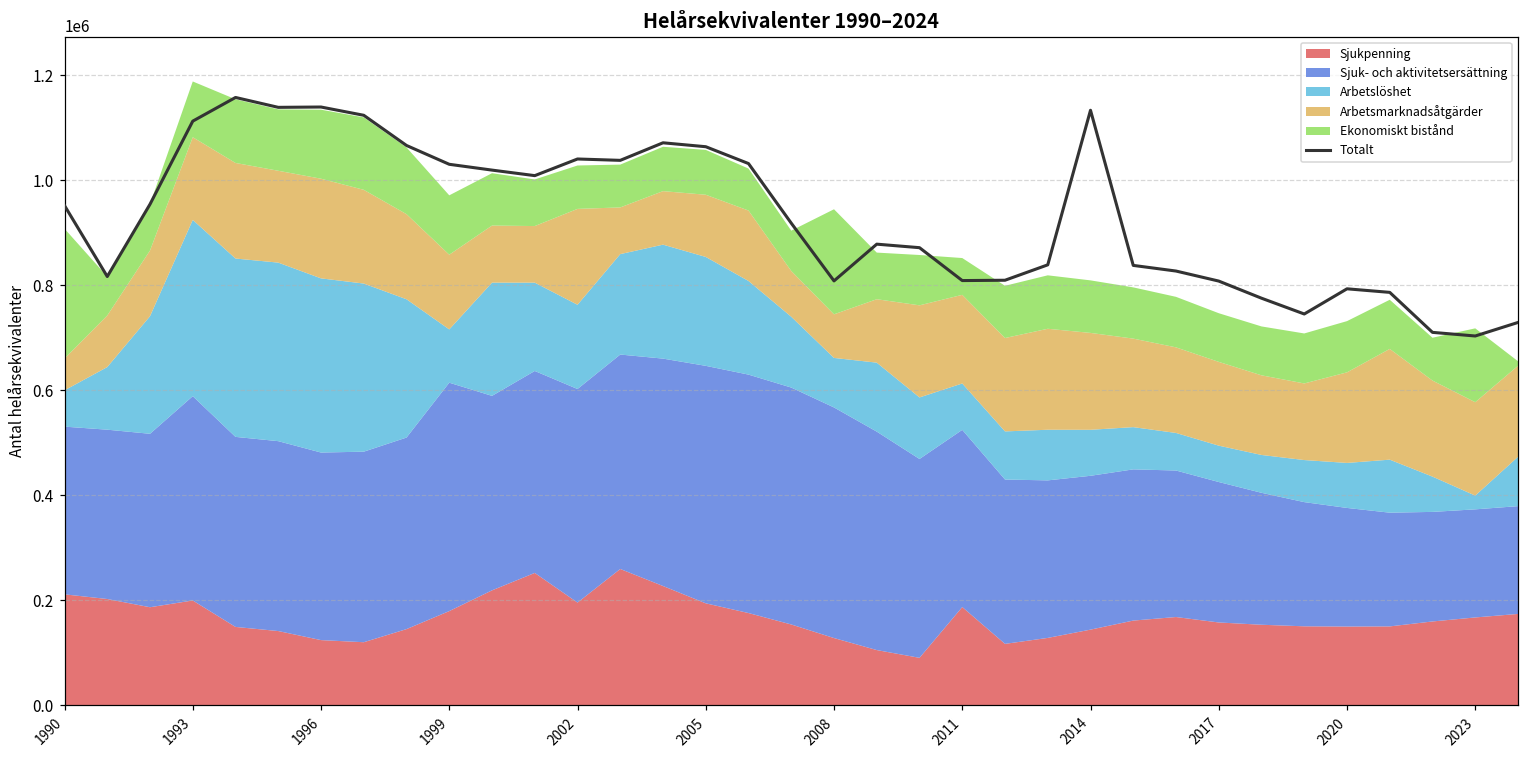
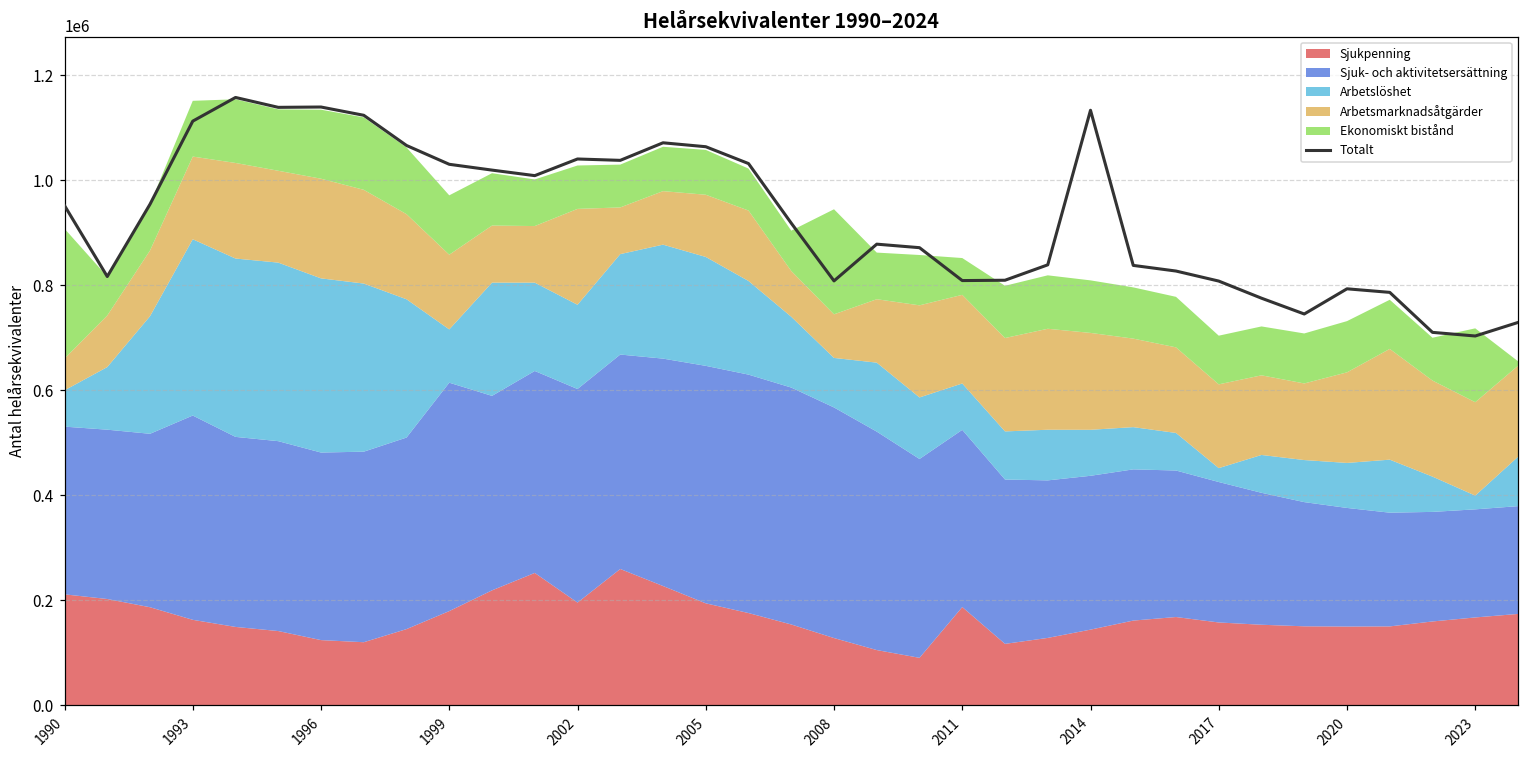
  {
    "Totalt": {
      "1990": 950000,
      "1993": 1110000,
      "1999": 1030000,
      "2002": 1040000,
      "2005": 1060000,
      "2008": 810000,
      "2011": 810000,
      "2014": 1130000,
      "2017": 810000,
      "2020": 790000,
      "2023": 700000
    },
    "Sjukpenning": {
      "1990": 210000,
-     "1993": 200000,
+     "1993": 160000,
      "1996": 120000,
      "1999": 180000,
      "2002": 200000,
      "2005": 190000,
      "2008": 130000,
      "2011": 190000,
      "2014": 140000,
      "2017": 160000,
      "2020": 150000,
      "2023": 170000
    },
    "Sjuk- och aktivitetsersättning": {
      "1990": 320000,
      "1993": 390000,
      "1996": 360000,
      "1999": 430000,
      "2002": 410000,
      "2005": 450000,
      "2008": 440000,
      "2011": 340000,
      "2014": 290000,
      "2017": 270000,
      "2020": 230000,
      "2023": 210000
    },
    "Arbetslöshet": {
      "1990": 70000,
      "1993": 340000,
      "1996": 330000,
      "1999": 100000,
      "2002": 160000,
      "2005": 210000,
      "2008": 90000,
      "2011": 90000,
      "2014": 90000,
-     "2017": 70000,
+     "2017": 30000,
      "2020": 90000,
      "2023": 30000
    },
    "Arbetsmarknadsåtgärder": {
      "1990": 60000,
      "1993": 160000,
      "1996": 190000,
      "1999": 140000,
      "2002": 180000,
      "2005": 120000,
      "2008": 80000,
      "2011": 170000,
      "2014": 180000,
      "2017": 160000,
      "2020": 170000,
      "2023": 180000
    },
    "Ekonomiskt bistånd": {
      "1990": 250000,
      "1993": 110000,
      "1999": 110000,
      "2002": 80000,
      "2005": 90000,
      "2008": 200000,
      "2011": 70000,
      "2014": 100000,
      "2017": 90000,
      "2020": 100000,
      "2023": 140000
    }
  }
